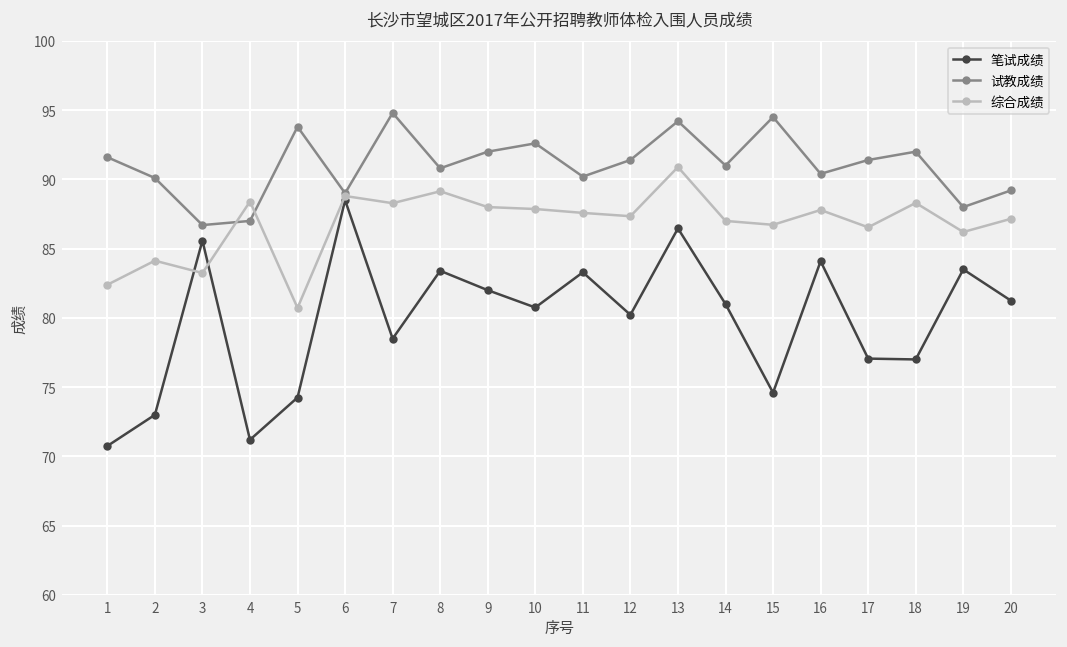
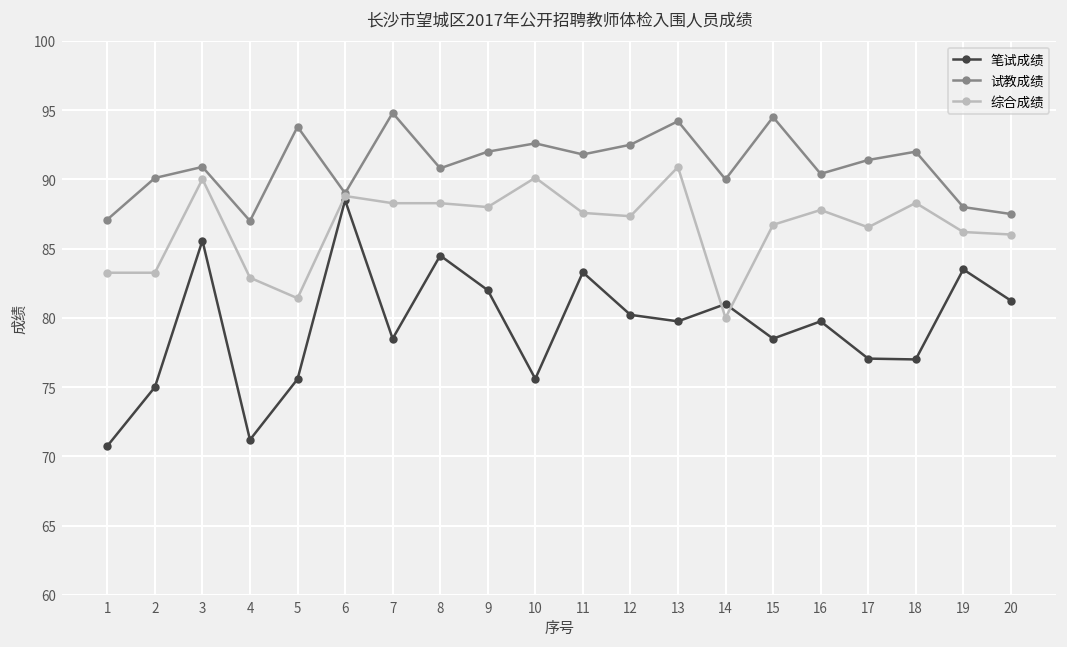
  {
    "笔试成绩": {
      "1": 70.8,
-     "2": 73,
+     "2": 75,
      "3": 85.6,
      "4": 71.2,
-     "5": 74.3,
+     "5": 75.6,
      "6": 88.5,
      "7": 78.5,
-     "8": 83.4,
+     "8": 84.5,
      "9": 82.0,
-     "10": 80.8,
+     "10": 75.6,
      "11": 83.3,
      "12": 80.2,
-     "13": 86.5,
+     "13": 79.8,
      "14": 81.0,
-     "15": 74.6,
-     "16": 84.1,
+     "15": 78.5,
+     "16": 79.8,
      "17": 77.1,
      "18": 77.0,
      "19": 83.5,
      "20": 81.3
    },
    "试教成绩": {
-     "1": 91.6,
+     "1": 87.1,
      "2": 90.1,
-     "3": 86.7,
+     "3": 90.9,
      "4": 87.0,
      "5": 93.8,
      "7": 94.8,
      "8": 90.8,
      "9": 92.0,
      "10": 92.6,
-     "11": 90.2,
-     "12": 91.4,
+     "11": 91.8,
+     "12": 92.5,
      "13": 94.2,
-     "14": 91,
+     "14": 90,
      "15": 94.5,
      "16": 90.4,
      "17": 91.4,
      "18": 92.0,
      "19": 88.0,
-     "20": 89.2
+     "20": 87.5
    },
    "综合成绩": {
-     "1": 82.4,
-     "2": 84.1,
-     "3": 83.2,
-     "4": 88.4,
-     "5": 80.7,
+     "1": 83.3,
+     "2": 83.3,
+     "3": 90.0,
+     "4": 82.9,
+     "5": 81.4,
      "7": 88.3,
-     "8": 89.1,
+     "8": 88.3,
      "9": 88.0,
-     "10": 87.9,
+     "10": 90.1,
      "11": 87.6,
      "12": 87.3,
      "13": 90.9,
-     "14": 87,
+     "14": 80,
      "15": 86.7,
      "16": 87.8,
      "17": 86.5,
      "18": 88.3,
      "19": 86.2,
-     "20": 87.2
+     "20": 86.0
    }
  }
